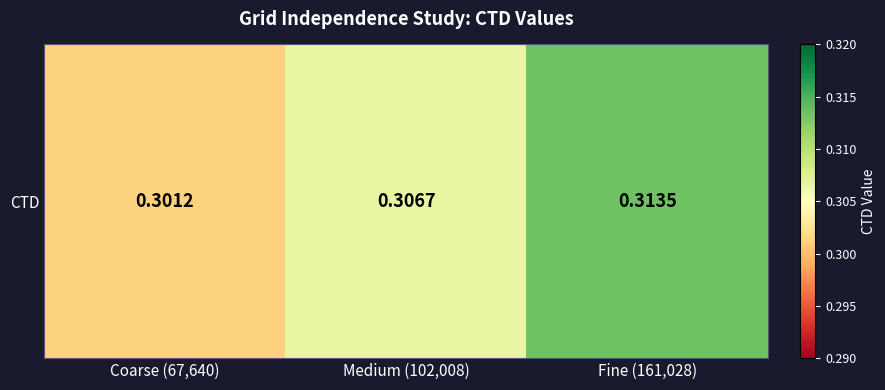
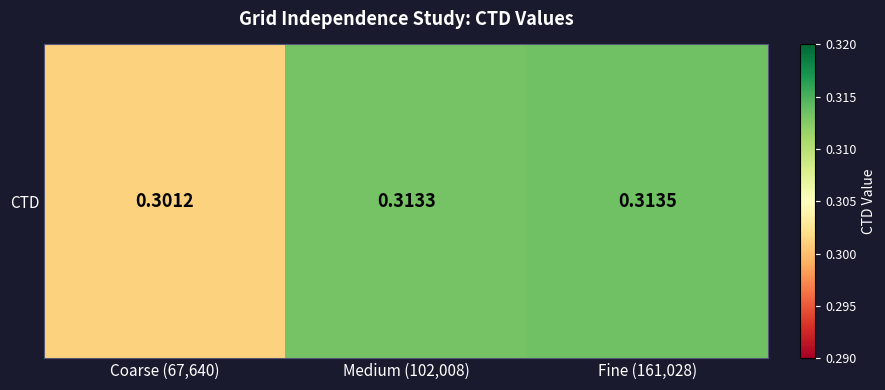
  {
    "CTD": {
      "Coarse (67,640)": 0.3012,
-     "Medium (102,008)": 0.3067,
+     "Medium (102,008)": 0.3133,
      "Fine (161,028)": 0.3135
    }
  }
